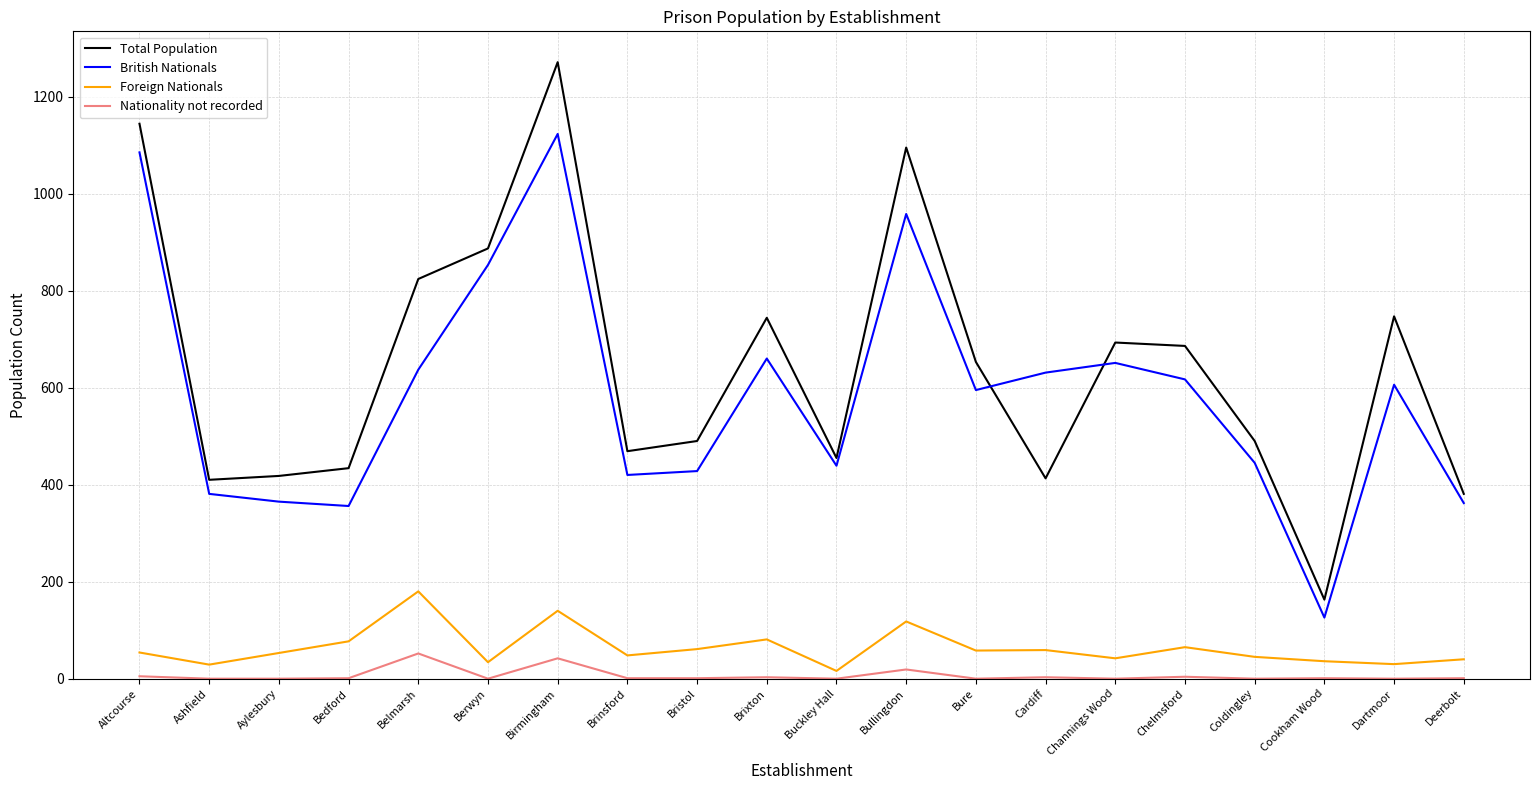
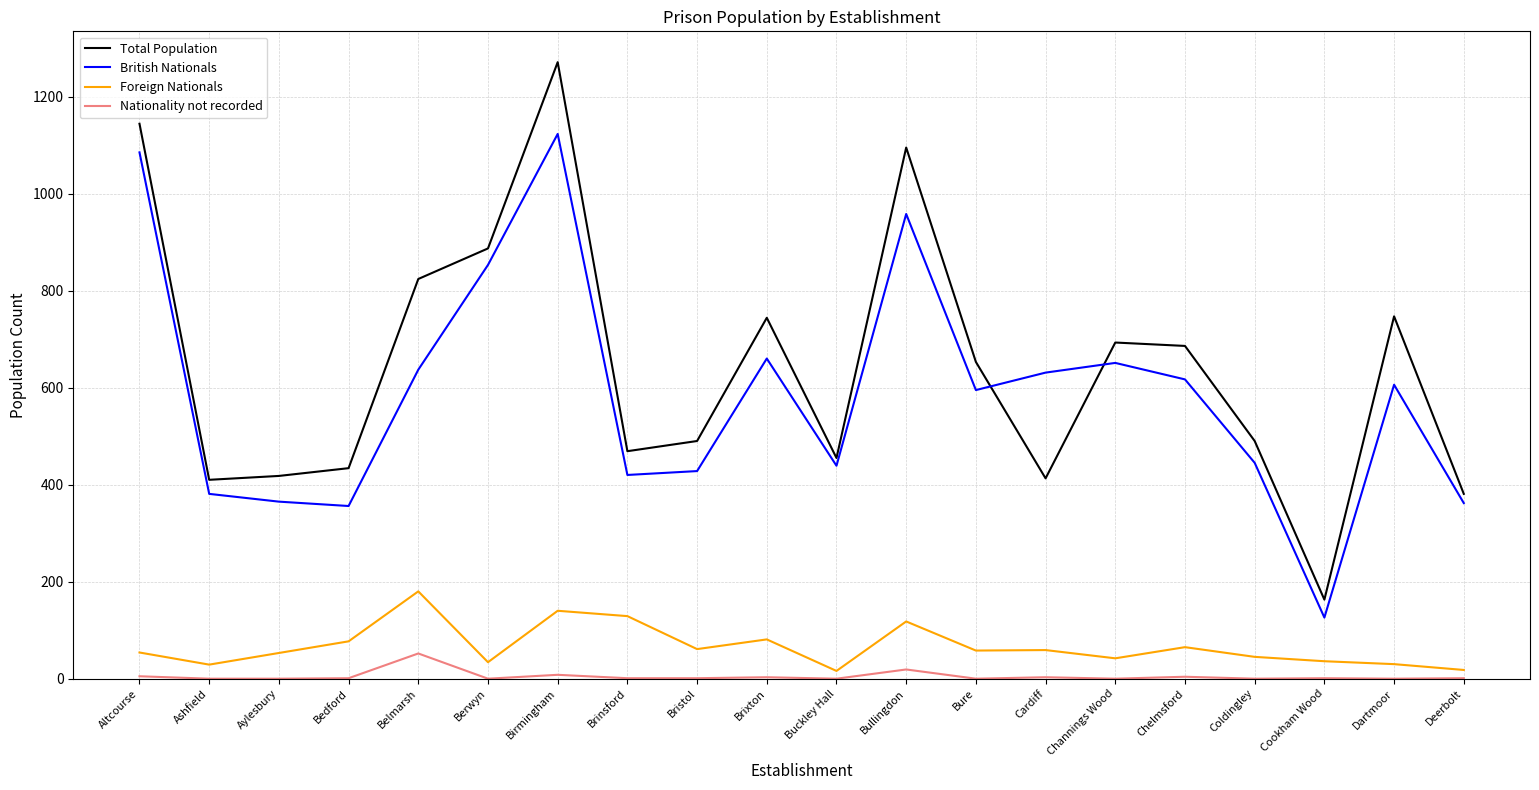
  {
    "Total Population": {
      "Altcourse": 1140,
      "Ashfield": 410,
      "Aylesbury": 420,
      "Bedford": 430,
      "Belmarsh": 820,
      "Berwyn": 890,
      "Birmingham": 1270,
      "Brinsford": 470,
      "Bristol": 490,
      "Brixton": 740,
      "Buckley Hall": 460,
      "Bullingdon": 1100,
      "Bure": 650,
      "Cardiff": 410,
      "Channings Wood": 690,
      "Chelmsford": 690,
      "Coldingley": 490,
      "Cookham Wood": 160,
      "Dartmoor": 750,
      "Deerbolt": 380
    },
    "British Nationals": {
      "Altcourse": 1090,
      "Ashfield": 380,
      "Aylesbury": 370,
      "Bedford": 360,
      "Belmarsh": 640,
      "Berwyn": 850,
      "Birmingham": 1120,
      "Brinsford": 420,
      "Bristol": 430,
      "Brixton": 660,
      "Buckley Hall": 440,
      "Bullingdon": 960,
      "Bure": 600,
      "Cardiff": 630,
      "Channings Wood": 650,
      "Chelmsford": 620,
      "Coldingley": 450,
      "Cookham Wood": 130,
      "Dartmoor": 610,
      "Deerbolt": 360
    },
    "Foreign Nationals": {
      "Altcourse": 50,
      "Ashfield": 30,
      "Aylesbury": 50,
      "Bedford": 80,
      "Belmarsh": 180,
      "Berwyn": 30,
      "Birmingham": 140,
-     "Brinsford": 50,
+     "Brinsford": 130,
      "Bristol": 60,
      "Brixton": 80,
      "Buckley Hall": 20,
      "Bullingdon": 120,
      "Bure": 60,
      "Cardiff": 60,
      "Channings Wood": 40,
      "Chelmsford": 70,
      "Coldingley": 50,
      "Cookham Wood": 40,
      "Dartmoor": 30,
-     "Deerbolt": 40
+     "Deerbolt": 20
    },
    "Nationality not recorded": {
      "Altcourse": 10,
      "Ashfield": 0,
      "Aylesbury": 0,
      "Bedford": 0,
      "Belmarsh": 50,
      "Berwyn": 0,
-     "Birmingham": 40,
+     "Birmingham": 10,
      "Brinsford": 0,
      "Bristol": 0,
      "Brixton": 0,
      "Buckley Hall": 0,
      "Bullingdon": 20,
      "Bure": 0,
      "Cardiff": 0,
      "Channings Wood": 0,
      "Chelmsford": 0,
      "Coldingley": 0,
      "Cookham Wood": 0,
      "Dartmoor": 0,
      "Deerbolt": 0
    }
  }
